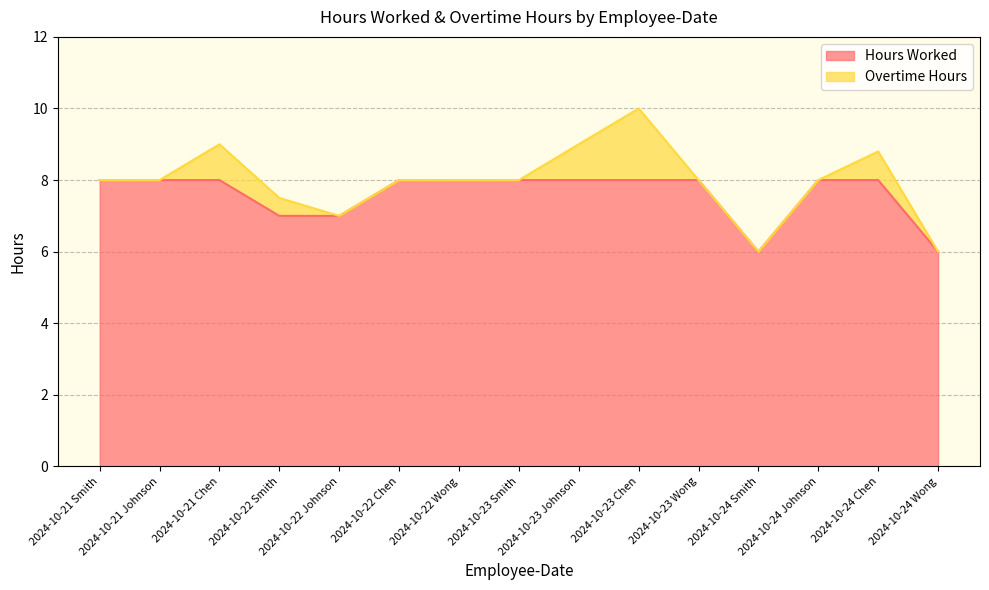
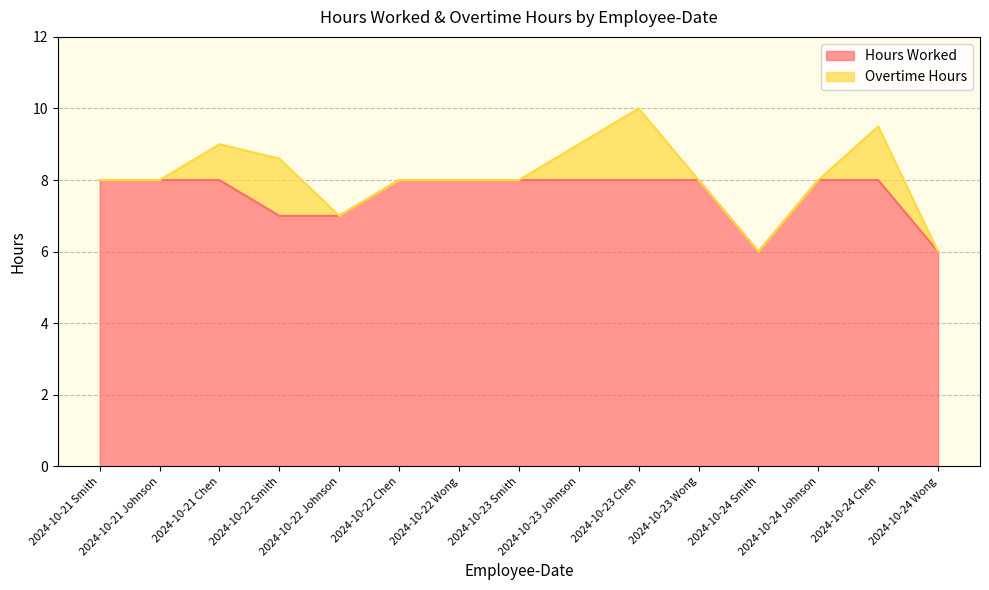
  {
    "Hours Worked": {
      "2024-10-21 Chen": 8.0,
      "2024-10-22 Smith": 7.0,
      "2024-10-23 Johnson": 8.0,
      "2024-10-23 Chen": 8.0,
      "2024-10-24 Chen": 8.0
    },
    "Overtime Hours": {
      "2024-10-21 Chen": 1.0,
-     "2024-10-22 Smith": 0.5,
+     "2024-10-22 Smith": 1.6,
      "2024-10-23 Johnson": 1.0,
      "2024-10-23 Chen": 2.0,
-     "2024-10-24 Chen": 0.8
+     "2024-10-24 Chen": 1.5
    }
  }
